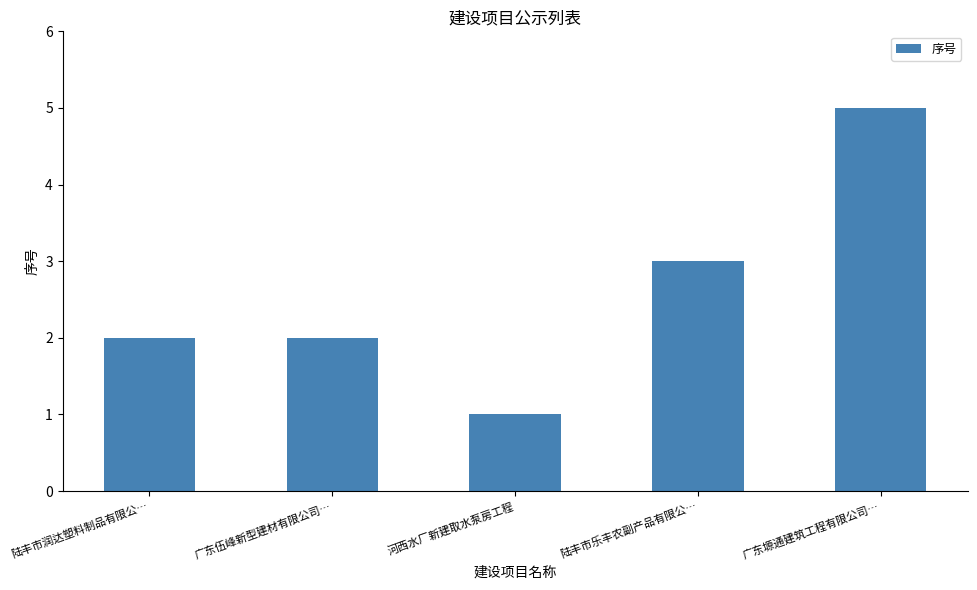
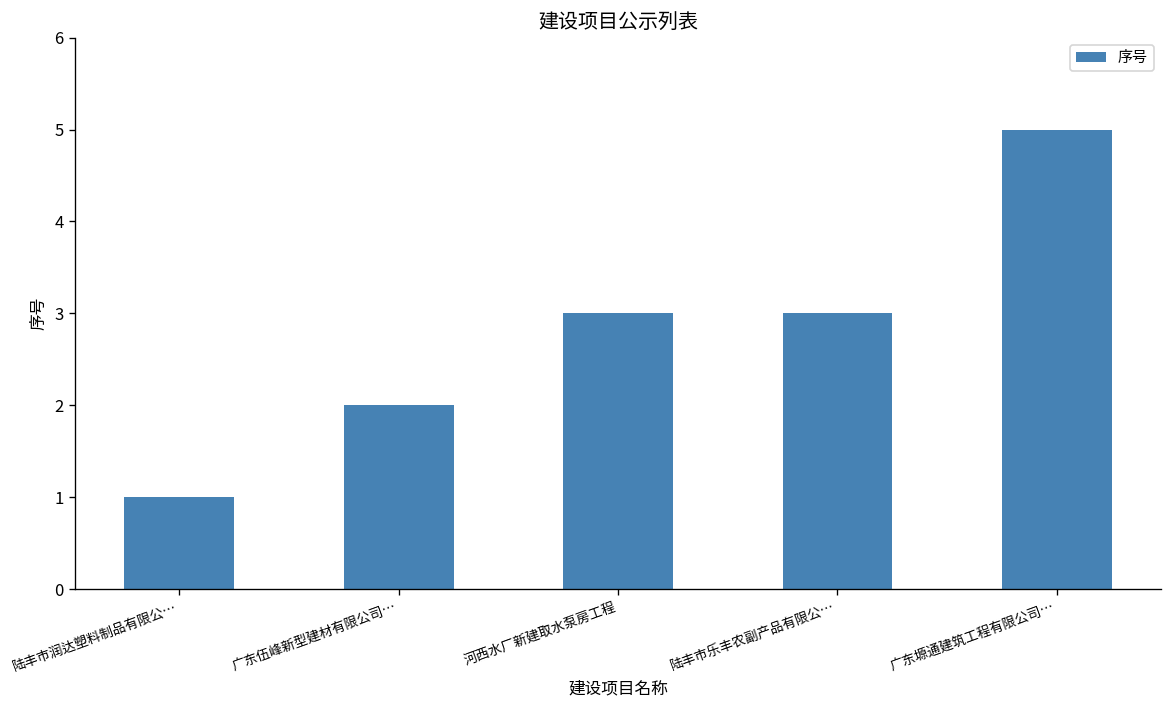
  {
-   "陆丰市润达塑料制品有限公…": 2,
+   "陆丰市润达塑料制品有限公…": 1,
    "广东伍峰新型建材有限公司…": 2,
-   "河西水厂新建取水泵房工程": 1,
+   "河西水厂新建取水泵房工程": 3,
    "陆丰市乐丰农副产品有限公…": 3,
    "广东塬通建筑工程有限公司…": 5
  }
